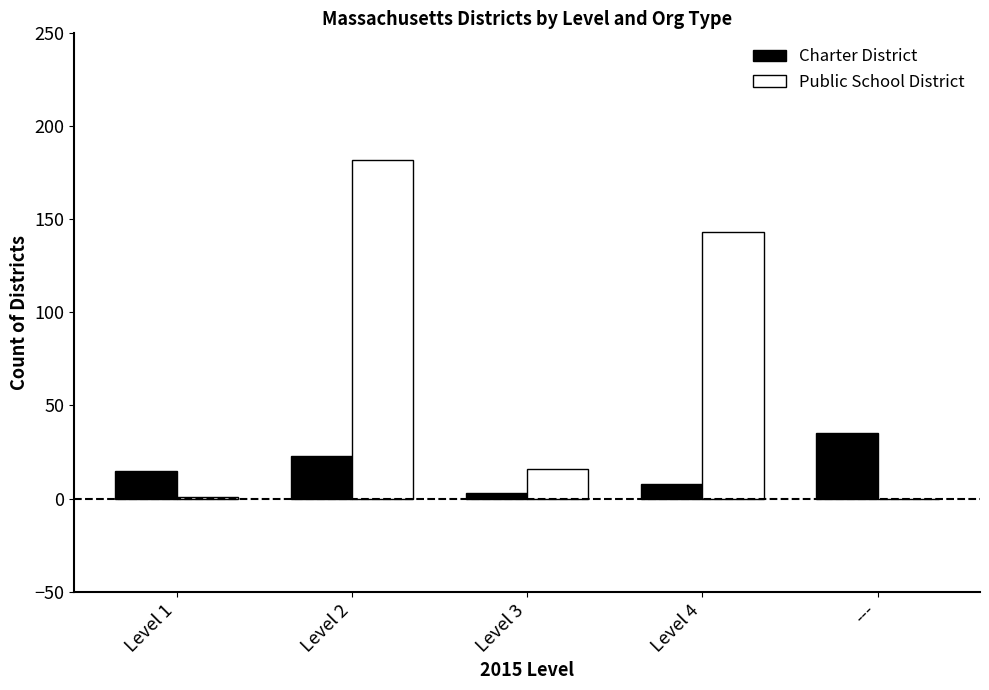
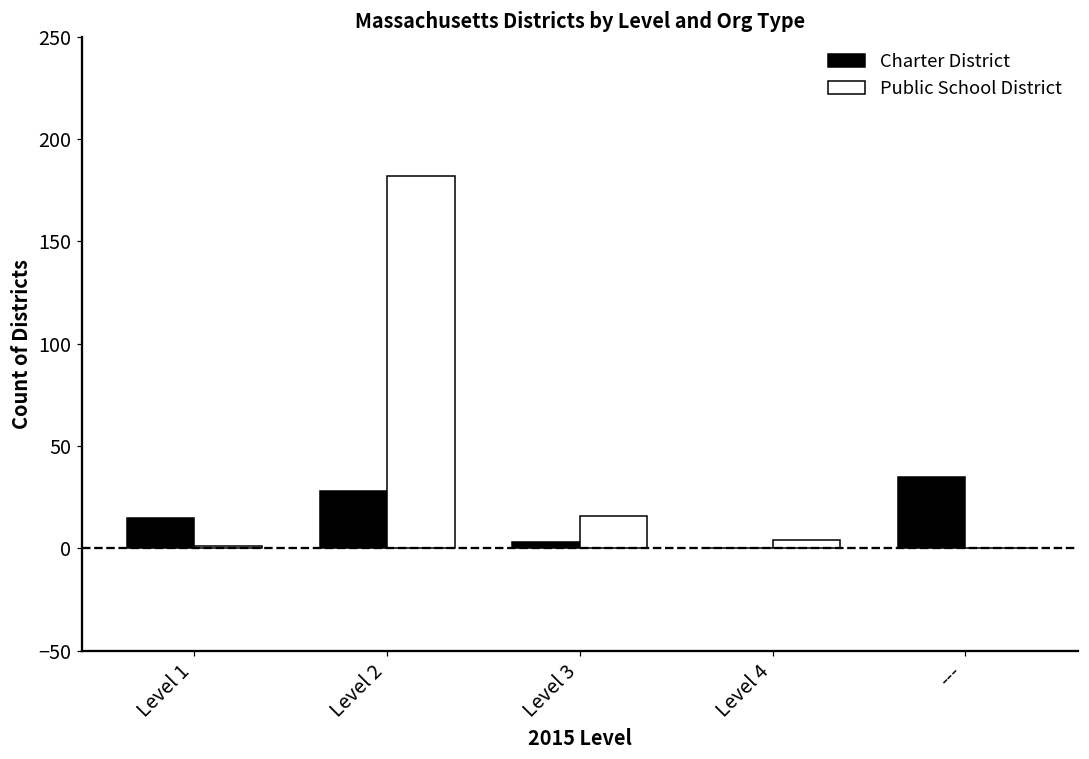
  {
    "Charter District": {
      "Level 1": 15,
-     "Level 2": 23,
+     "Level 2": 28,
      "Level 3": 3,
-     "Level 4": 8,
+     "Level 4": 0,
      "---": 35
    },
    "Public School District": {
      "Level 2": 182,
      "Level 3": 16,
-     "Level 4": 143,
+     "Level 4": 4,
      "---": 0
    }
  }
